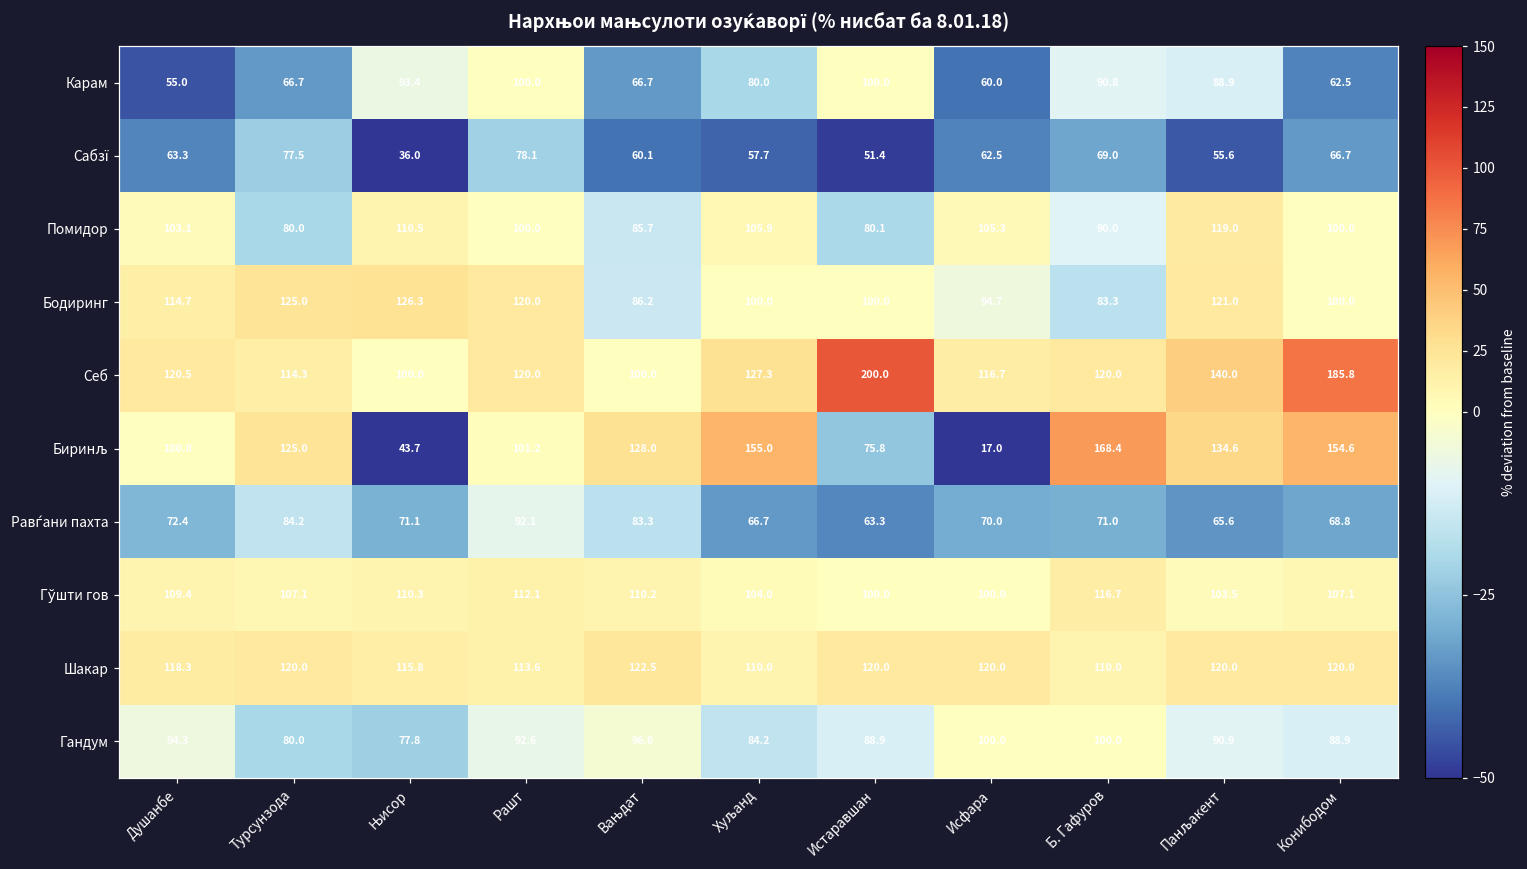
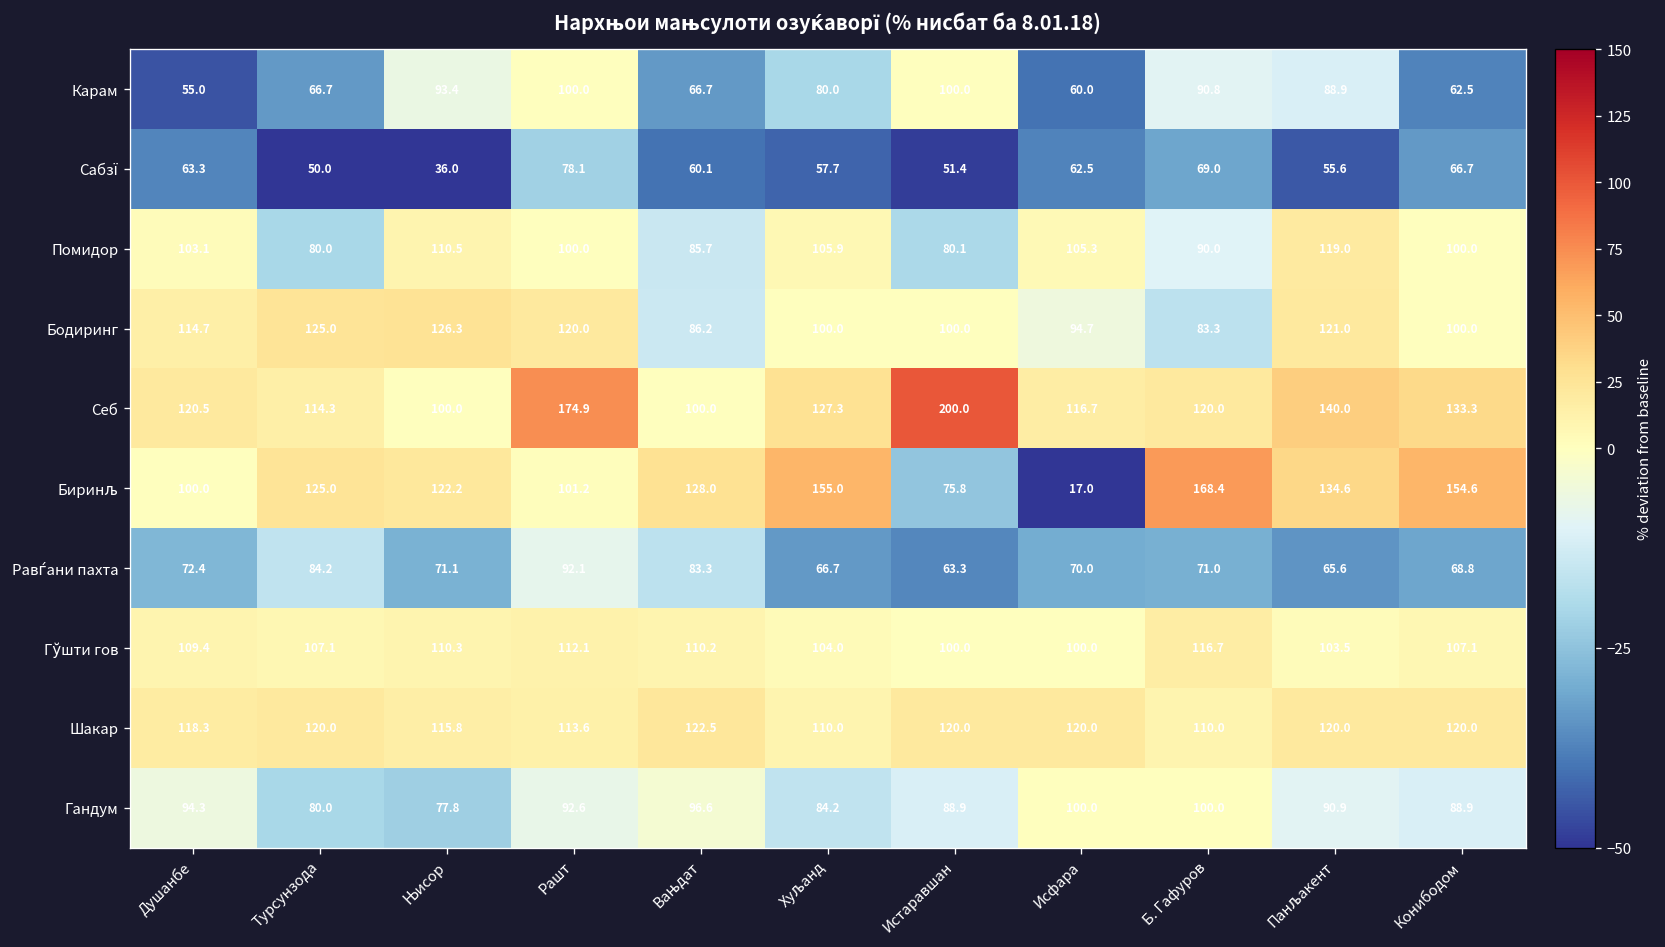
  {
    "Карам": {
      "Душанбе": 55.0,
      "Турсунзода": 66.7,
      "Рашт": 100.0,
      "Вањдат": 66.7,
      "Хуљанд": 80.0,
      "Истаравшан": 100.0,
      "Исфара": 60.0,
      "Конибодом": 62.5
    },
    "Сабзї": {
      "Душанбе": 63.3,
-     "Турсунзода": 77.5,
+     "Турсунзода": 50.0,
      "Њисор": 36.0,
      "Рашт": 78.1,
      "Вањдат": 60.1,
      "Хуљанд": 57.7,
      "Истаравшан": 51.4,
      "Исфара": 62.5,
      "Б. Гафуров": 69.0,
      "Панљакент": 55.6,
      "Конибодом": 66.7
    },
    "Помидор": {
      "Душанбе": 103.1,
      "Турсунзода": 80.0,
      "Њисор": 110.5,
      "Рашт": 100.0,
      "Вањдат": 85.7,
      "Хуљанд": 105.9,
      "Истаравшан": 80.1,
      "Исфара": 105.3,
      "Панљакент": 119.0,
      "Конибодом": 100.0
    },
    "Бодиринг": {
      "Душанбе": 114.7,
      "Турсунзода": 125.0,
      "Њисор": 126.3,
      "Рашт": 120.0,
      "Вањдат": 86.2,
      "Хуљанд": 100.0,
      "Истаравшан": 100.0,
      "Б. Гафуров": 83.3,
      "Панљакент": 121.0,
      "Конибодом": 100.0
    },
    "Себ": {
      "Душанбе": 120.5,
      "Турсунзода": 114.3,
      "Њисор": 100.0,
-     "Рашт": 120.0,
+     "Рашт": 174.9,
      "Вањдат": 100.0,
      "Хуљанд": 127.3,
      "Истаравшан": 200.0,
      "Исфара": 116.7,
      "Б. Гафуров": 120.0,
      "Панљакент": 140.0,
-     "Конибодом": 185.8
+     "Конибодом": 133.3
    },
    "Биринљ": {
      "Душанбе": 100.0,
      "Турсунзода": 125.0,
-     "Њисор": 43.7,
+     "Њисор": 122.2,
      "Рашт": 101.2,
      "Вањдат": 128.0,
      "Хуљанд": 155.0,
      "Истаравшан": 75.8,
      "Исфара": 17.0,
      "Б. Гафуров": 168.4,
      "Панљакент": 134.6,
      "Конибодом": 154.6
    },
    "Равѓани пахта": {
      "Душанбе": 72.4,
      "Турсунзода": 84.2,
      "Њисор": 71.1,
      "Вањдат": 83.3,
      "Хуљанд": 66.7,
      "Истаравшан": 63.3,
      "Исфара": 70.0,
      "Б. Гафуров": 71.0,
      "Панљакент": 65.6,
      "Конибодом": 68.8
    },
    "Гўшти гов": {
      "Душанбе": 109.4,
      "Турсунзода": 107.1,
      "Њисор": 110.3,
      "Рашт": 112.1,
      "Вањдат": 110.2,
      "Хуљанд": 104.0,
      "Истаравшан": 100.0,
      "Исфара": 100.0,
      "Б. Гафуров": 116.7,
      "Панљакент": 103.5,
      "Конибодом": 107.1
    },
    "Шакар": {
      "Душанбе": 118.3,
      "Турсунзода": 120.0,
      "Њисор": 115.8,
      "Рашт": 113.6,
      "Вањдат": 122.5,
      "Хуљанд": 110.0,
      "Истаравшан": 120.0,
      "Исфара": 120.0,
      "Б. Гафуров": 110.0,
      "Панљакент": 120.0,
      "Конибодом": 120.0
    },
    "Гандум": {
      "Турсунзода": 80.0,
      "Њисор": 77.8,
      "Хуљанд": 84.2,
      "Исфара": 100.0,
      "Б. Гафуров": 100.0
    }
  }
